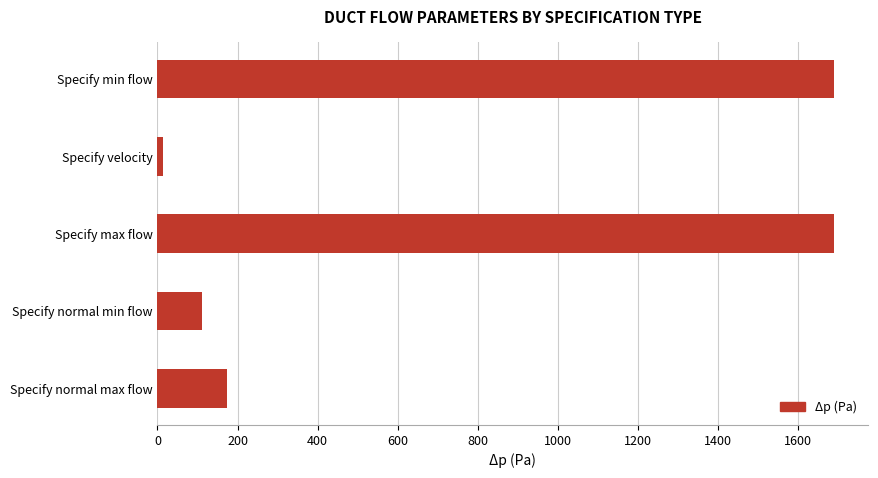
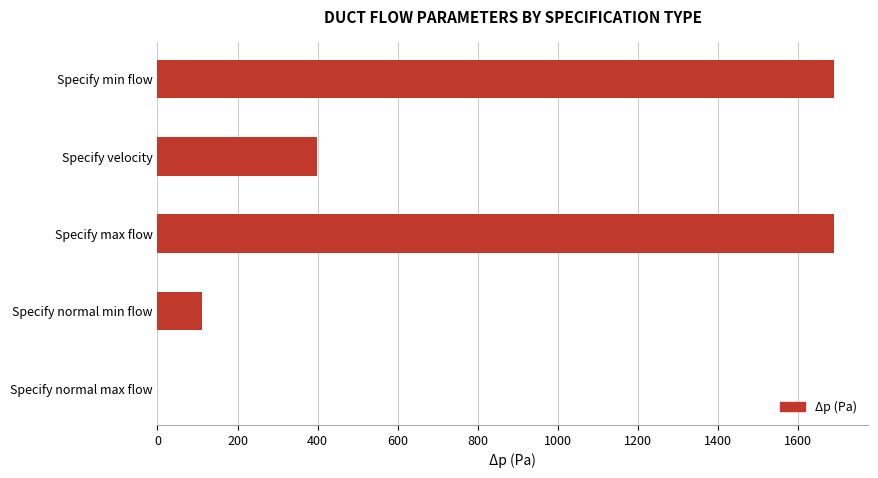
  {
    "Specify min flow": 1690,
-   "Specify velocity": 10,
+   "Specify velocity": 400,
    "Specify max flow": 1690,
    "Specify normal min flow": 110,
-   "Specify normal max flow": 170
+   "Specify normal max flow": 0
  }
